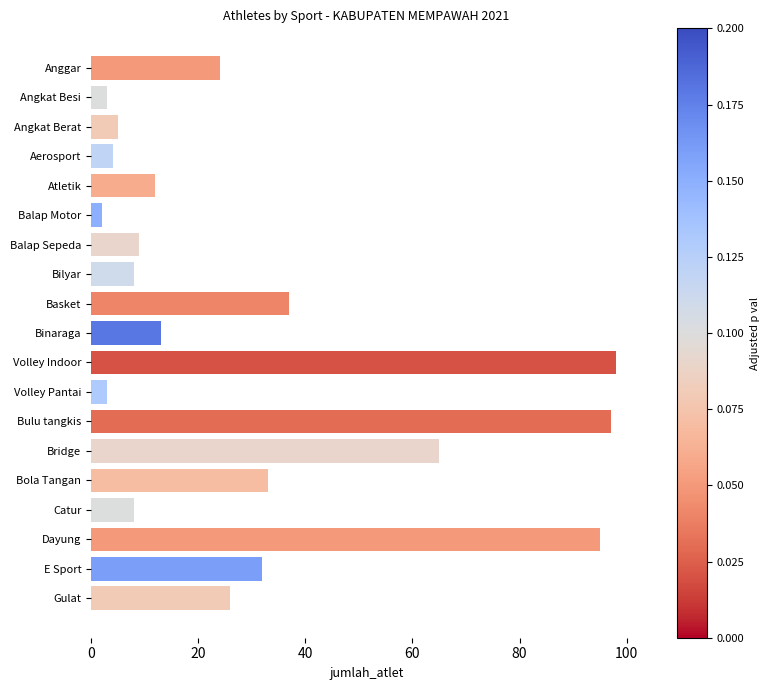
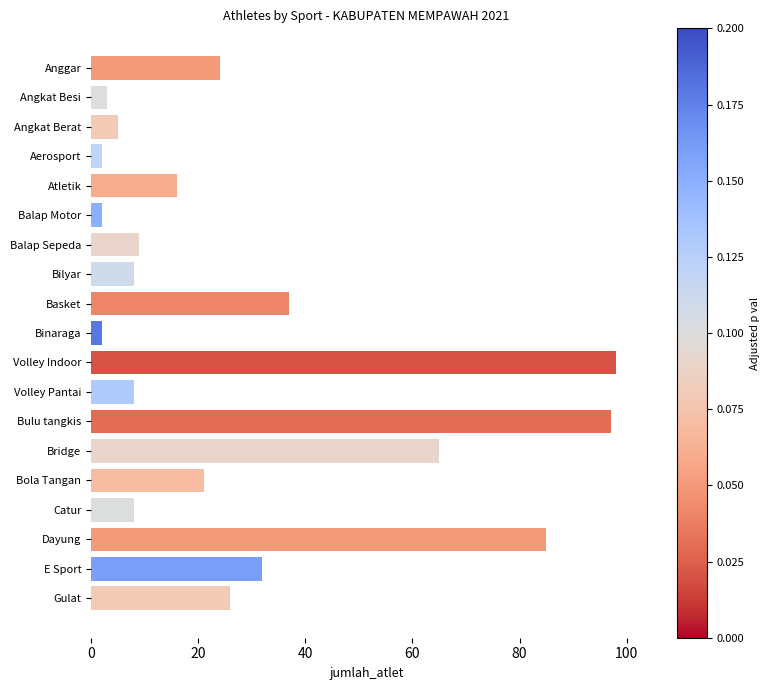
  {
    "Anggar": 24,
    "Angkat Besi": 3,
    "Angkat Berat": 5,
-   "Aerosport": 4,
-   "Atletik": 12,
+   "Aerosport": 2,
+   "Atletik": 16,
    "Balap Motor": 2,
    "Balap Sepeda": 9,
    "Bilyar": 8,
    "Basket": 37,
-   "Binaraga": 13,
+   "Binaraga": 2,
    "Volley Indoor": 98,
-   "Volley Pantai": 3,
+   "Volley Pantai": 8,
    "Bulu tangkis": 97,
    "Bridge": 65,
-   "Bola Tangan": 33,
+   "Bola Tangan": 21,
    "Catur": 8,
-   "Dayung": 95,
+   "Dayung": 85,
    "E Sport": 32,
    "Gulat": 26
  }
